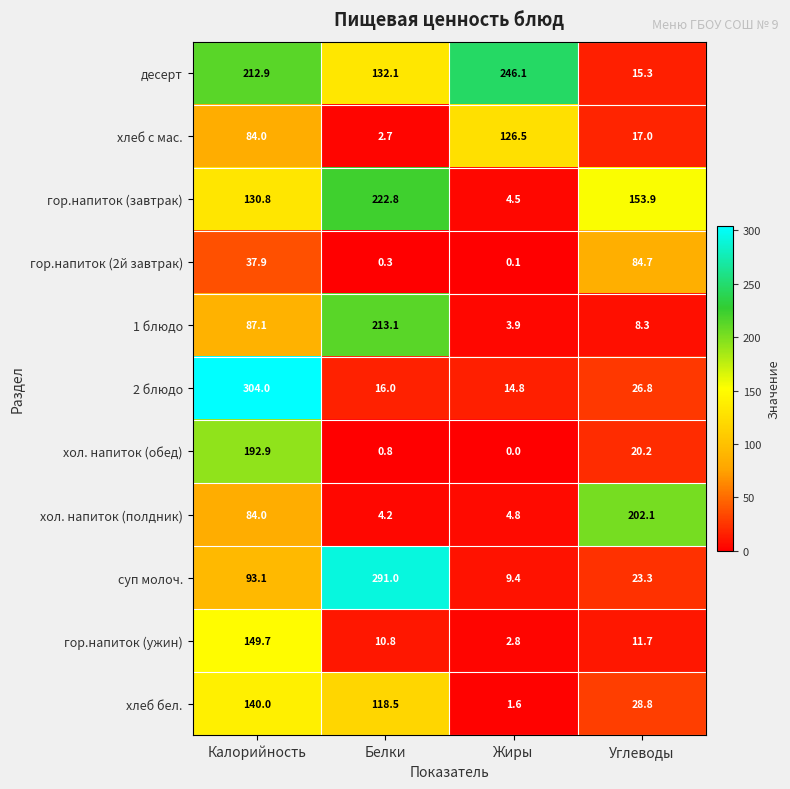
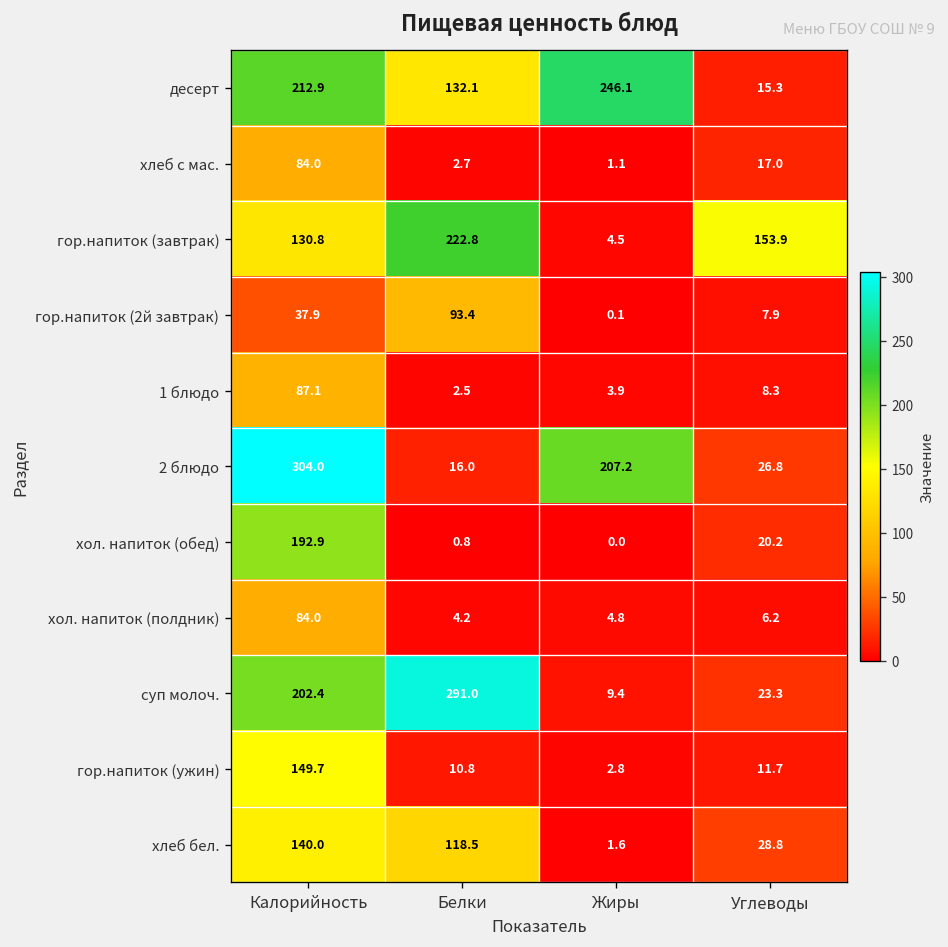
  {
    "десерт": {
      "Калорийность": 212.9,
      "Белки": 132.1,
      "Жиры": 246.1,
      "Углеводы": 15.3
    },
    "хлеб с мас.": {
      "Калорийность": 84.0,
      "Белки": 2.7,
-     "Жиры": 126.5,
+     "Жиры": 1.1,
      "Углеводы": 17.0
    },
    "гор.напиток (завтрак)": {
      "Калорийность": 130.8,
      "Белки": 222.8,
      "Жиры": 4.5,
      "Углеводы": 153.9
    },
    "гор.напиток (2й завтрак)": {
      "Калорийность": 37.9,
-     "Белки": 0.3,
+     "Белки": 93.4,
      "Жиры": 0.1,
-     "Углеводы": 84.7
+     "Углеводы": 7.9
    },
    "1 блюдо": {
      "Калорийность": 87.1,
-     "Белки": 213.1,
+     "Белки": 2.5,
      "Жиры": 3.9,
      "Углеводы": 8.3
    },
    "2 блюдо": {
      "Калорийность": 304.0,
      "Белки": 16.0,
-     "Жиры": 14.8,
+     "Жиры": 207.2,
      "Углеводы": 26.8
    },
    "хол. напиток (обед)": {
      "Калорийность": 192.9,
      "Белки": 0.8,
      "Жиры": 0.0,
      "Углеводы": 20.2
    },
    "хол. напиток (полдник)": {
      "Калорийность": 84.0,
      "Белки": 4.2,
      "Жиры": 4.8,
-     "Углеводы": 202.1
+     "Углеводы": 6.2
    },
    "суп молоч.": {
-     "Калорийность": 93.1,
+     "Калорийность": 202.4,
      "Белки": 291.0,
      "Жиры": 9.4,
      "Углеводы": 23.3
    },
    "гор.напиток (ужин)": {
      "Калорийность": 149.7,
      "Белки": 10.8,
      "Жиры": 2.8,
      "Углеводы": 11.7
    },
    "хлеб бел.": {
      "Калорийность": 140.0,
      "Белки": 118.5,
      "Жиры": 1.6,
      "Углеводы": 28.8
    }
  }
